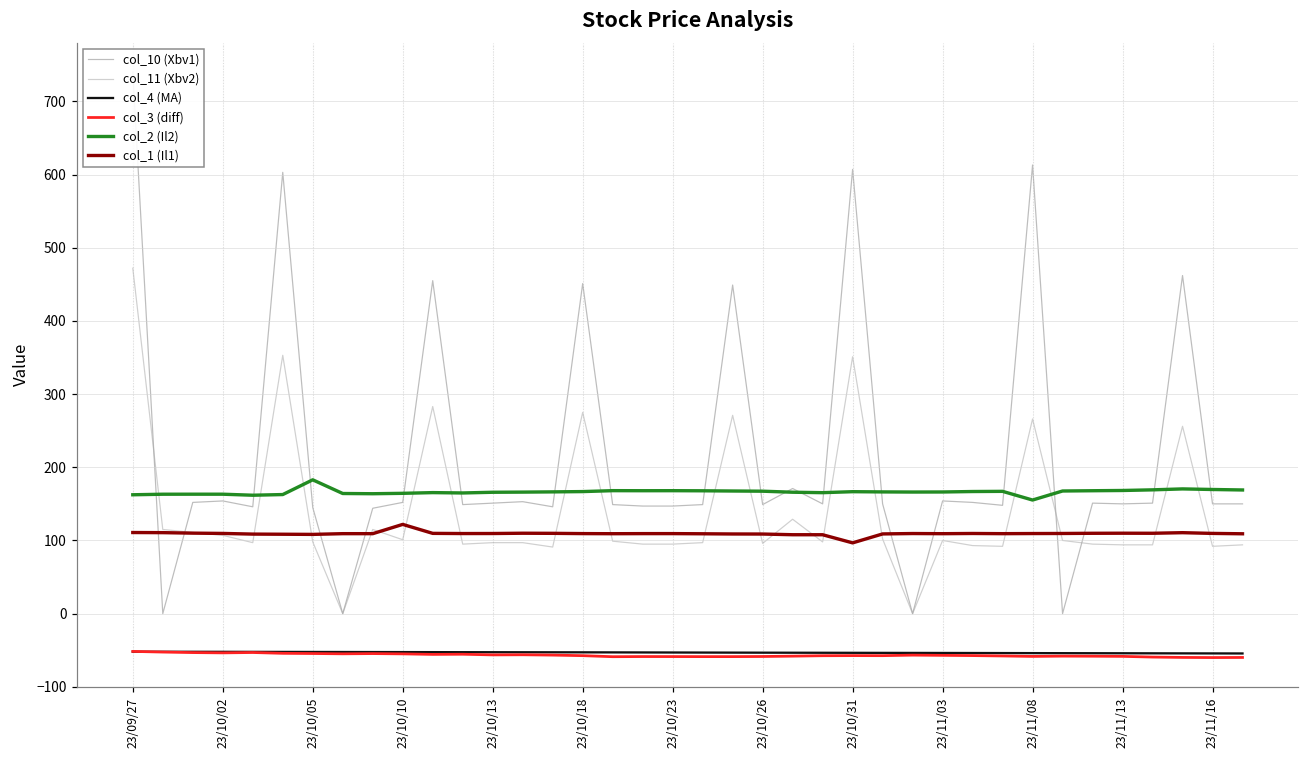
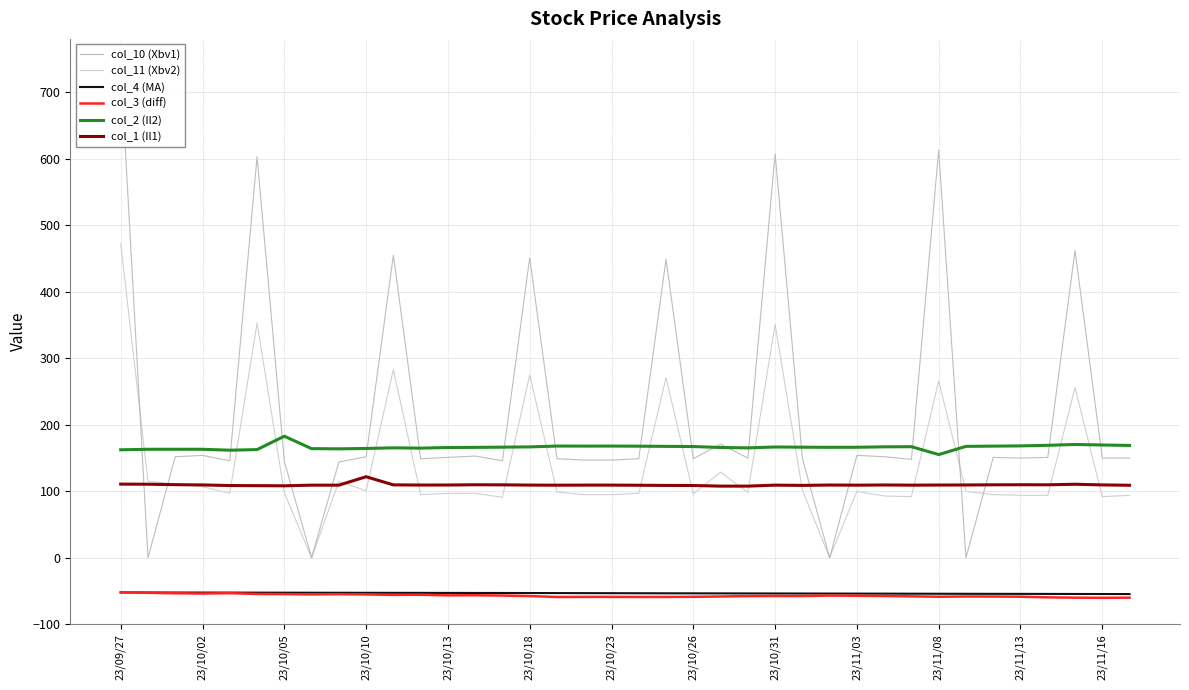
  {
    "col_4 (MA)": {
      "23/10/18": -50,
      "23/10/23": -50,
      "23/10/26": -50,
      "23/11/08": -50,
      "23/11/13": -50,
      "23/11/16": -50
    },
    "col_3 (diff)": {
      "23/10/18": -60,
      "23/10/23": -60,
      "23/10/26": -60,
      "23/11/08": -60,
      "23/11/13": -60,
      "23/11/16": -60
    },
    "col_2 (Il2)": {
      "23/09/27": 160,
      "23/10/02": 160,
      "23/10/05": 180,
      "23/10/10": 160,
      "23/10/13": 170,
      "23/10/18": 170,
      "23/10/23": 170,
      "23/10/26": 170,
      "23/10/31": 170,
      "23/11/03": 170,
      "23/11/08": 160,
      "23/11/13": 170,
      "23/11/16": 170
    },
    "col_1 (Il1)": {
      "23/09/27": 110,
      "23/10/05": 110,
      "23/10/10": 120,
      "23/10/13": 110,
      "23/10/18": 110,
      "23/10/23": 110,
      "23/10/26": 110,
-     "23/10/31": 100,
+     "23/10/31": 110,
      "23/11/03": 110,
      "23/11/08": 110,
      "23/11/13": 110,
      "23/11/16": 110
    }
  }
